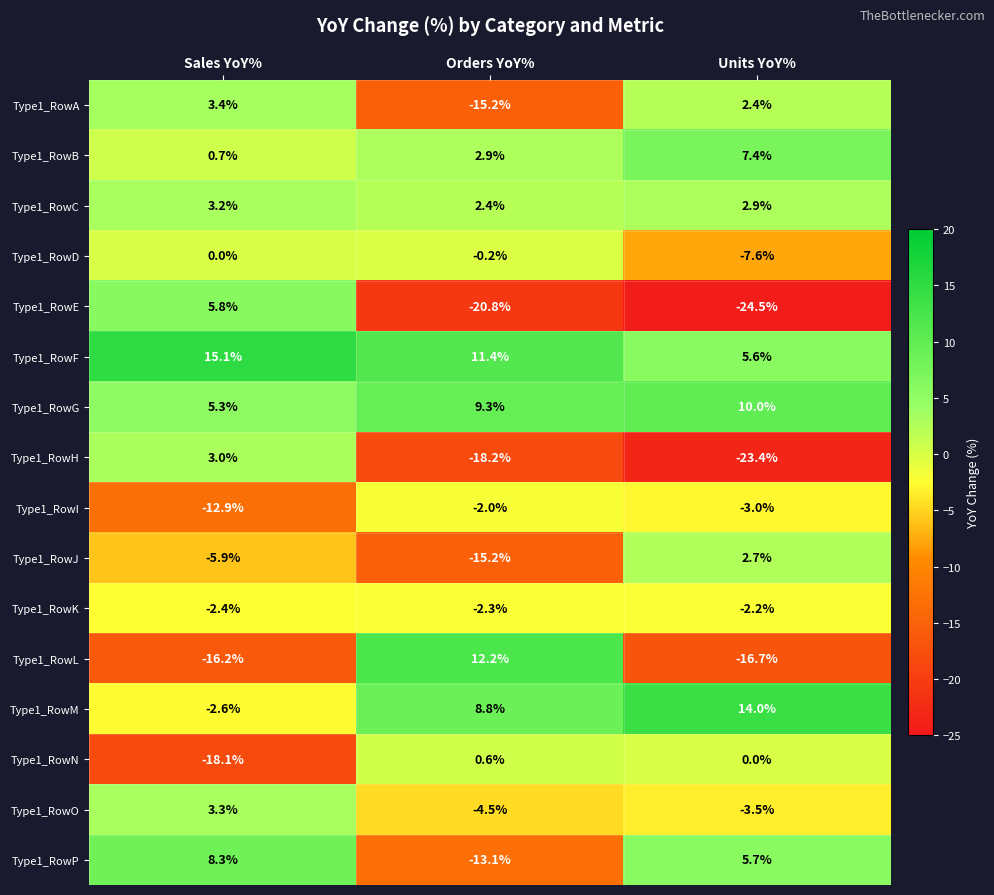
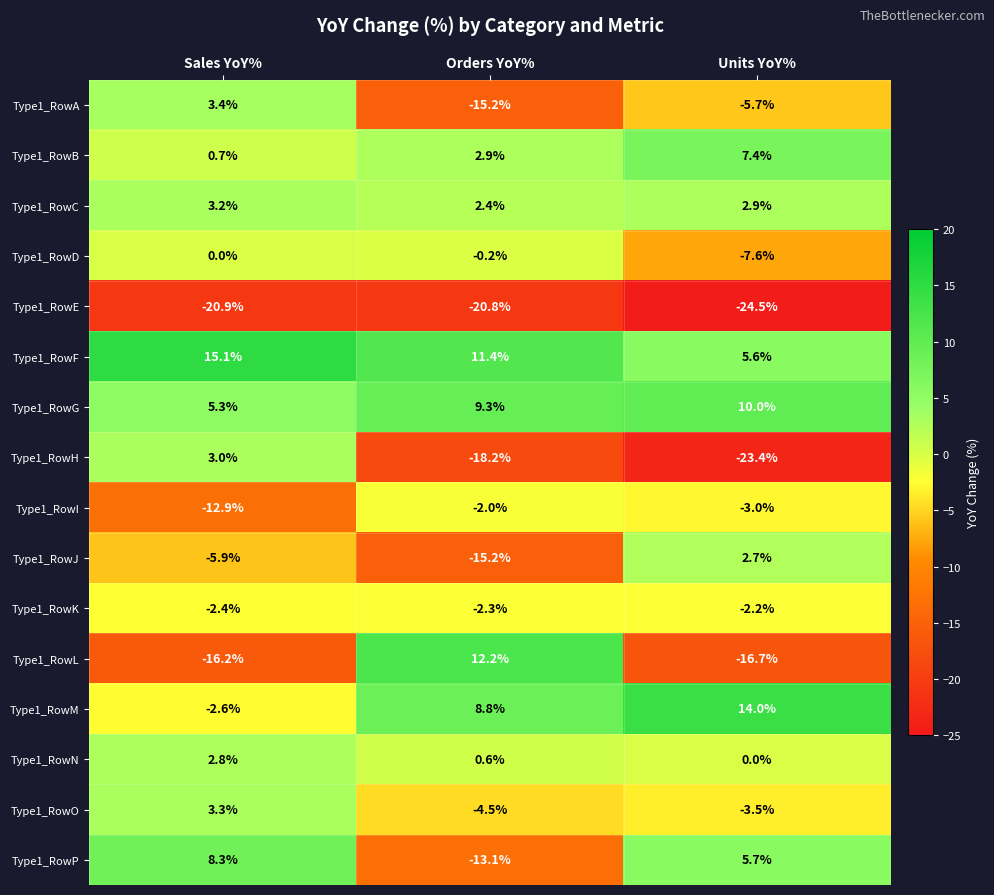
  {
    "Type1_RowA": {
      "Sales YoY%": "3.4%",
      "Orders YoY%": "-15.2%",
-     "Units YoY%": "2.4%"
+     "Units YoY%": "-5.7%"
    },
    "Type1_RowB": {
      "Sales YoY%": "0.7%",
      "Orders YoY%": "2.9%",
      "Units YoY%": "7.4%"
    },
    "Type1_RowC": {
      "Sales YoY%": "3.2%",
      "Orders YoY%": "2.4%",
      "Units YoY%": "2.9%"
    },
    "Type1_RowD": {
      "Sales YoY%": "0.0%",
      "Orders YoY%": "-0.2%",
      "Units YoY%": "-7.6%"
    },
    "Type1_RowE": {
-     "Sales YoY%": "5.8%",
+     "Sales YoY%": "-20.9%",
      "Orders YoY%": "-20.8%",
      "Units YoY%": "-24.5%"
    },
    "Type1_RowF": {
      "Sales YoY%": "15.1%",
      "Orders YoY%": "11.4%",
      "Units YoY%": "5.6%"
    },
    "Type1_RowG": {
      "Sales YoY%": "5.3%",
      "Orders YoY%": "9.3%",
      "Units YoY%": "10.0%"
    },
    "Type1_RowH": {
      "Sales YoY%": "3.0%",
      "Orders YoY%": "-18.2%",
      "Units YoY%": "-23.4%"
    },
    "Type1_RowI": {
      "Sales YoY%": "-12.9%",
      "Orders YoY%": "-2.0%",
      "Units YoY%": "-3.0%"
    },
    "Type1_RowJ": {
      "Sales YoY%": "-5.9%",
      "Orders YoY%": "-15.2%",
      "Units YoY%": "2.7%"
    },
    "Type1_RowK": {
      "Sales YoY%": "-2.4%",
      "Orders YoY%": "-2.3%",
      "Units YoY%": "-2.2%"
    },
    "Type1_RowL": {
      "Sales YoY%": "-16.2%",
      "Orders YoY%": "12.2%",
      "Units YoY%": "-16.7%"
    },
    "Type1_RowM": {
      "Sales YoY%": "-2.6%",
      "Orders YoY%": "8.8%",
      "Units YoY%": "14.0%"
    },
    "Type1_RowN": {
-     "Sales YoY%": "-18.1%",
+     "Sales YoY%": "2.8%",
      "Orders YoY%": "0.6%",
      "Units YoY%": "0.0%"
    },
    "Type1_RowO": {
      "Sales YoY%": "3.3%",
      "Orders YoY%": "-4.5%",
      "Units YoY%": "-3.5%"
    },
    "Type1_RowP": {
      "Sales YoY%": "8.3%",
      "Orders YoY%": "-13.1%",
      "Units YoY%": "5.7%"
    }
  }
